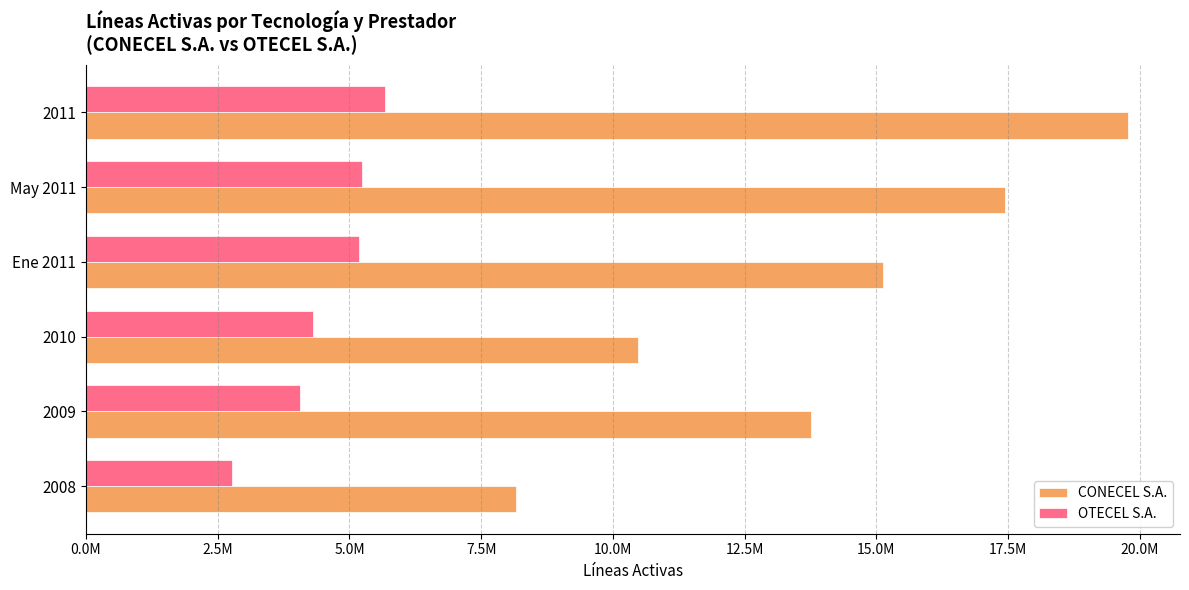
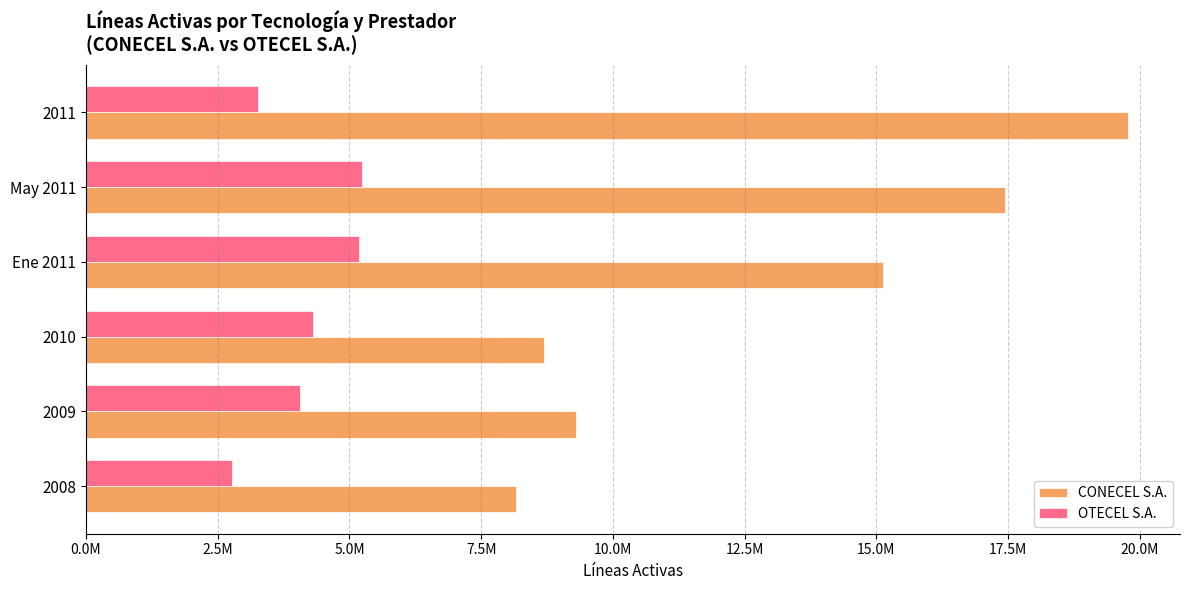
  {
    "CONECEL S.A.": {
      "2011": 19800000,
      "May 2011": 17400000,
      "Ene 2011": 15100000,
-     "2010": 10500000,
-     "2009": 13800000,
+     "2010": 8700000,
+     "2009": 9300000,
      "2008": 8200000
    },
    "OTECEL S.A.": {
-     "2011": 5700000,
+     "2011": 3300000,
      "May 2011": 5200000,
      "Ene 2011": 5200000,
      "2010": 4300000,
      "2009": 4100000,
      "2008": 2800000
    }
  }
